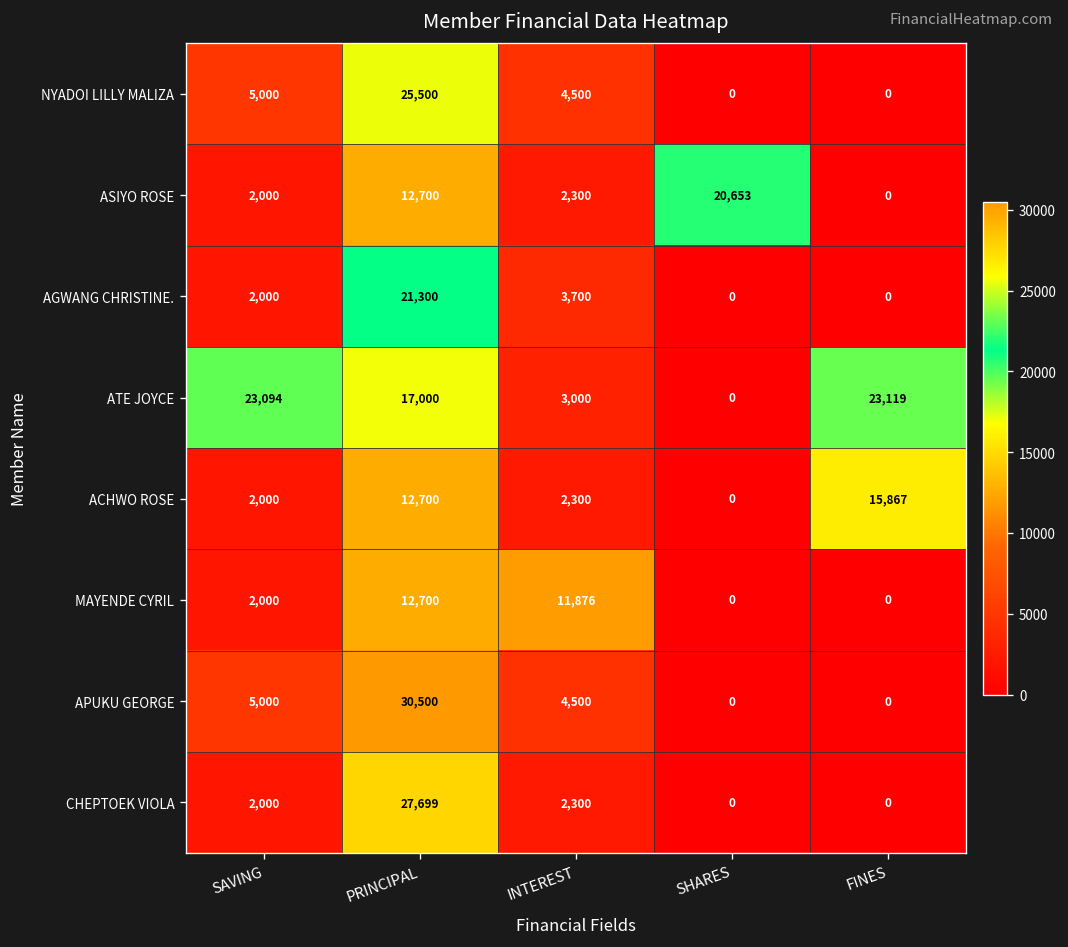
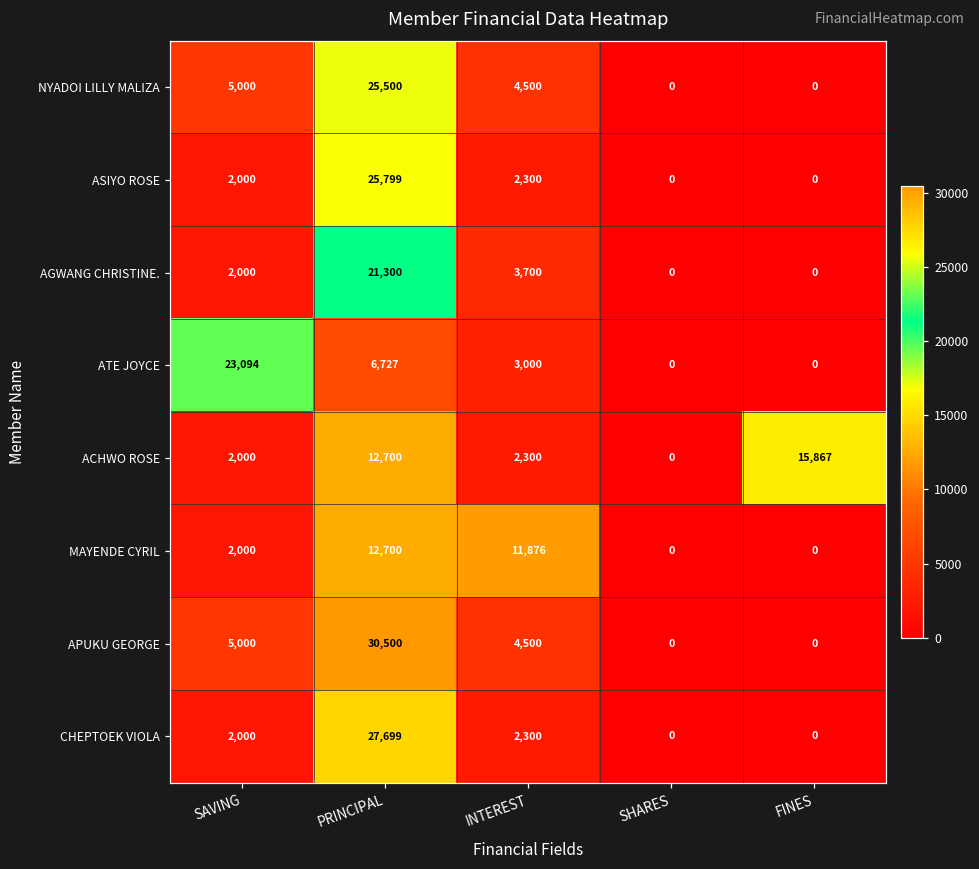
  {
    "NYADOI LILLY MALIZA": {
      "SAVING": "5,000",
      "PRINCIPAL": "25,500",
      "INTEREST": "4,500",
      "SHARES": "0",
      "FINES": "0"
    },
    "ASIYO ROSE": {
      "SAVING": "2,000",
-     "PRINCIPAL": "12,700",
+     "PRINCIPAL": "25,799",
      "INTEREST": "2,300",
-     "SHARES": "20,653",
+     "SHARES": "0",
      "FINES": "0"
    },
    "AGWANG CHRISTINE.": {
      "SAVING": "2,000",
      "PRINCIPAL": "21,300",
      "INTEREST": "3,700",
      "SHARES": "0",
      "FINES": "0"
    },
    "ATE JOYCE": {
      "SAVING": "23,094",
-     "PRINCIPAL": "17,000",
+     "PRINCIPAL": "6,727",
      "INTEREST": "3,000",
      "SHARES": "0",
-     "FINES": "23,119"
+     "FINES": "0"
    },
    "ACHWO ROSE": {
      "SAVING": "2,000",
      "PRINCIPAL": "12,700",
      "INTEREST": "2,300",
      "SHARES": "0",
      "FINES": "15,867"
    },
    "MAYENDE CYRIL": {
      "SAVING": "2,000",
      "PRINCIPAL": "12,700",
      "INTEREST": "11,876",
      "SHARES": "0",
      "FINES": "0"
    },
    "APUKU GEORGE": {
      "SAVING": "5,000",
      "PRINCIPAL": "30,500",
      "INTEREST": "4,500",
      "SHARES": "0",
      "FINES": "0"
    },
    "CHEPTOEK VIOLA": {
      "SAVING": "2,000",
      "PRINCIPAL": "27,699",
      "INTEREST": "2,300",
      "SHARES": "0",
      "FINES": "0"
    }
  }
